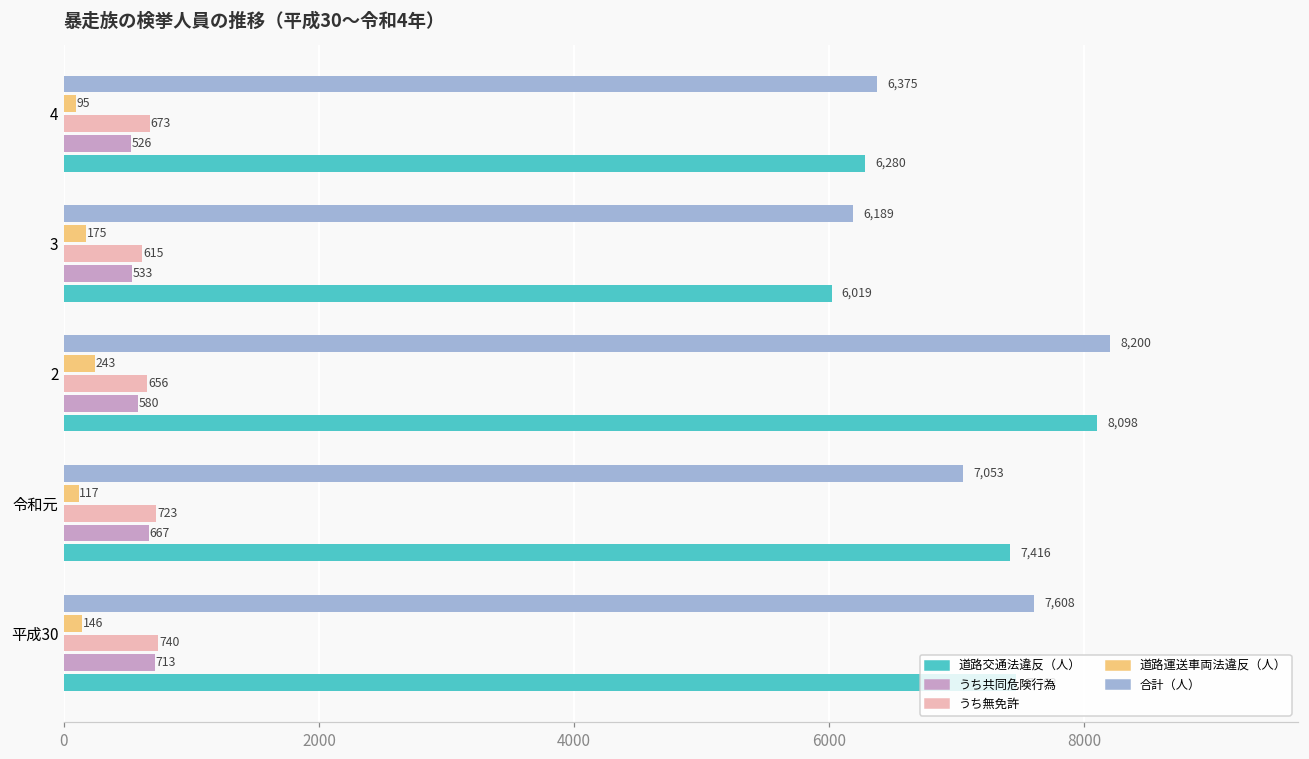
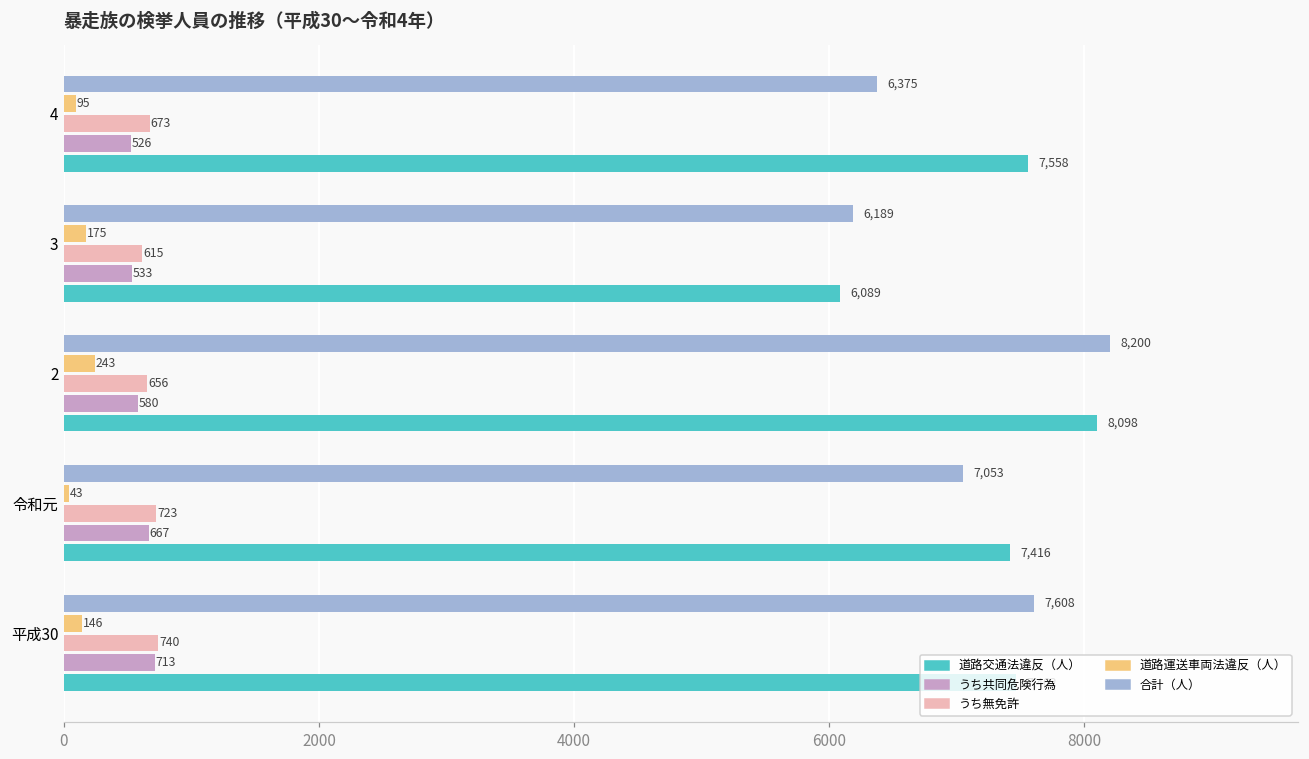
  {
    "道路交通法違反（人）": {
-     "4": "6,280",
-     "3": "6,019",
+     "4": "7,558",
+     "3": "6,089",
      "2": "8,098",
      "令和元": "7,416"
    },
    "道路運送車両法違反（人）": {
      "4": "95",
      "3": "175",
      "2": "243",
-     "令和元": "117",
+     "令和元": "43",
      "平成30": "146"
    }
  }
